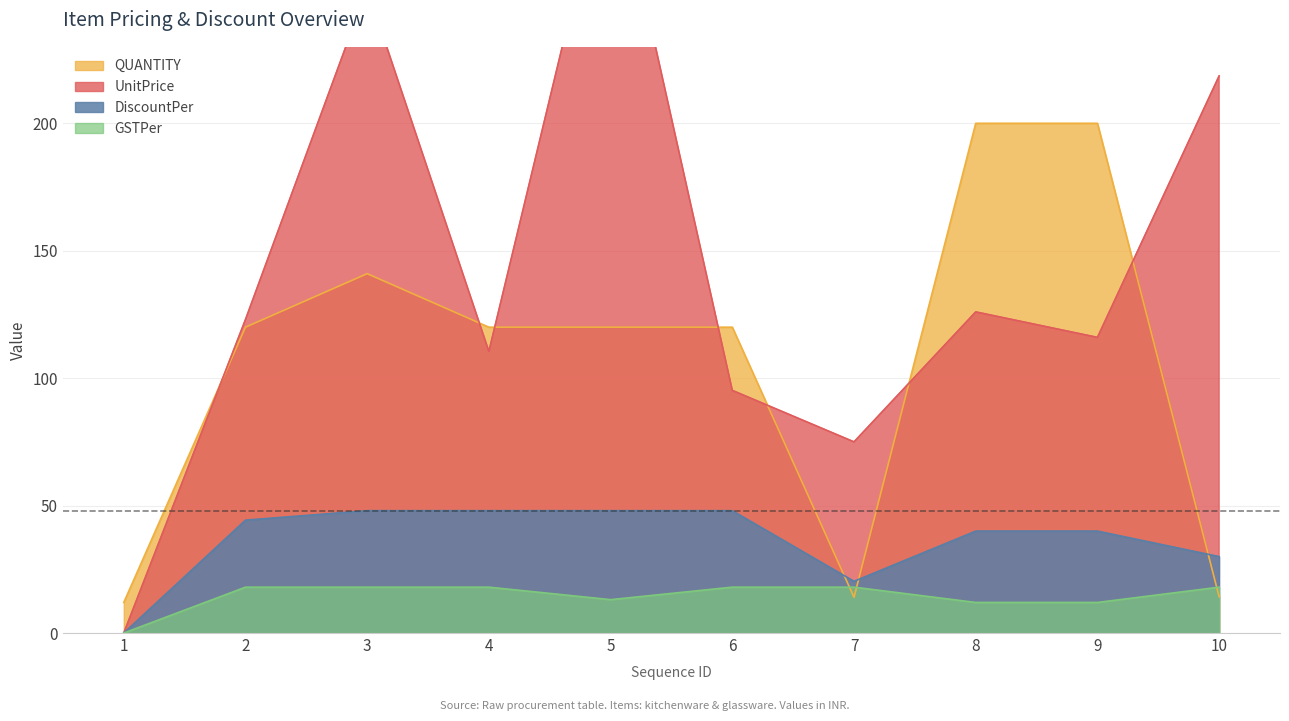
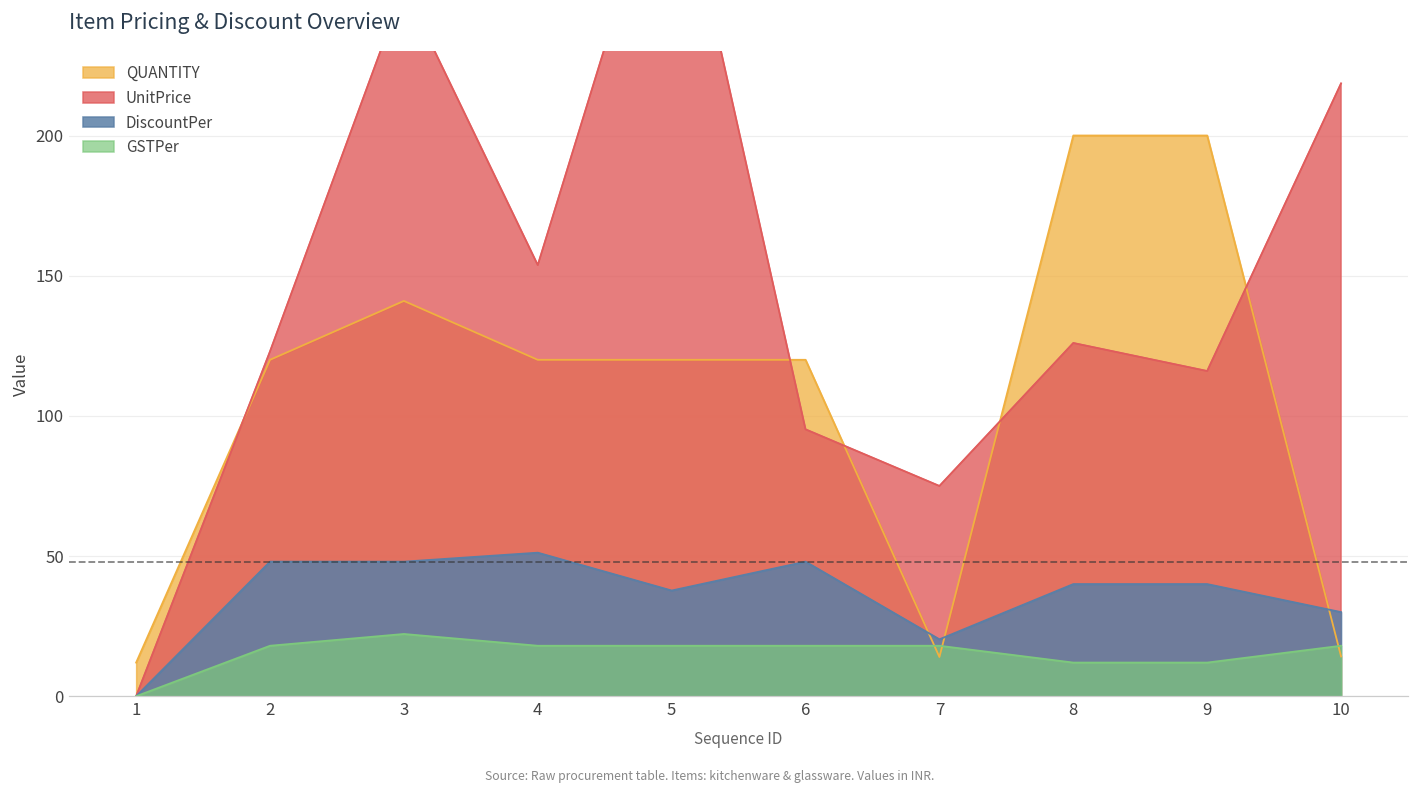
  {
    "QUANTITY": {
      "1": 12,
      "2": 120,
      "3": 141,
      "4": 120,
      "5": 120,
      "6": 120,
      "7": 14,
      "8": 200,
      "9": 200,
      "10": 14
    },
    "UnitPrice": {
      "2": 123,
-     "4": 111,
+     "4": 154,
      "6": 95,
      "7": 75,
      "8": 126,
      "9": 116,
      "10": 219
    },
    "DiscountPer": {
-     "2": 44,
+     "2": 48,
      "3": 48,
-     "4": 48,
-     "5": 48,
+     "4": 51,
+     "5": 38,
      "6": 48,
      "7": 20,
      "8": 40,
      "9": 40,
      "10": 30
    },
    "GSTPer": {
      "2": 18,
-     "3": 18,
+     "3": 22,
      "4": 18,
-     "5": 13,
+     "5": 18,
      "6": 18,
      "7": 18,
      "8": 12,
      "9": 12,
      "10": 18
    }
  }
